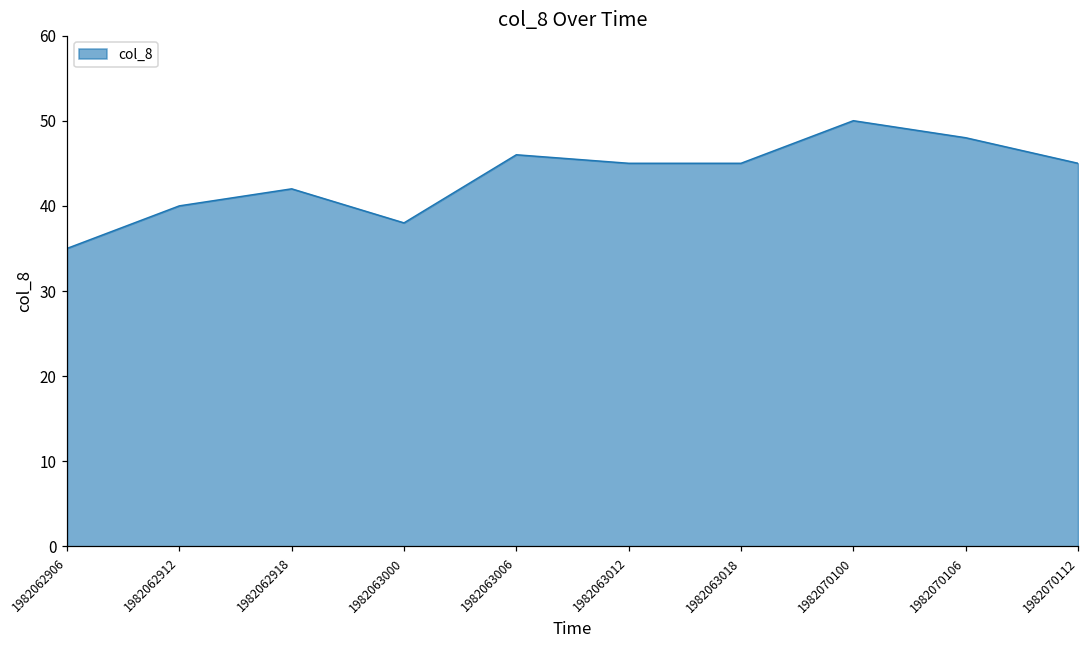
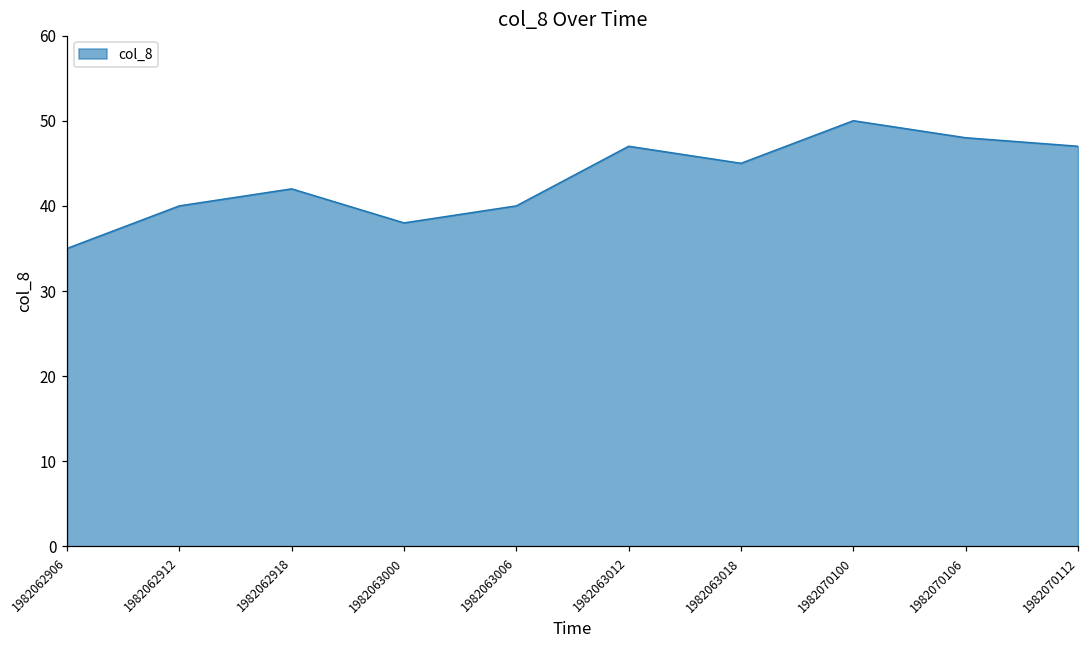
  {
    "1982062906": 35,
    "1982062912": 40,
    "1982062918": 42,
    "1982063000": 38,
-   "1982063006": 46,
-   "1982063012": 45,
+   "1982063006": 40,
+   "1982063012": 47,
    "1982063018": 45,
    "1982070100": 50,
    "1982070106": 48,
-   "1982070112": 45
+   "1982070112": 47
  }
